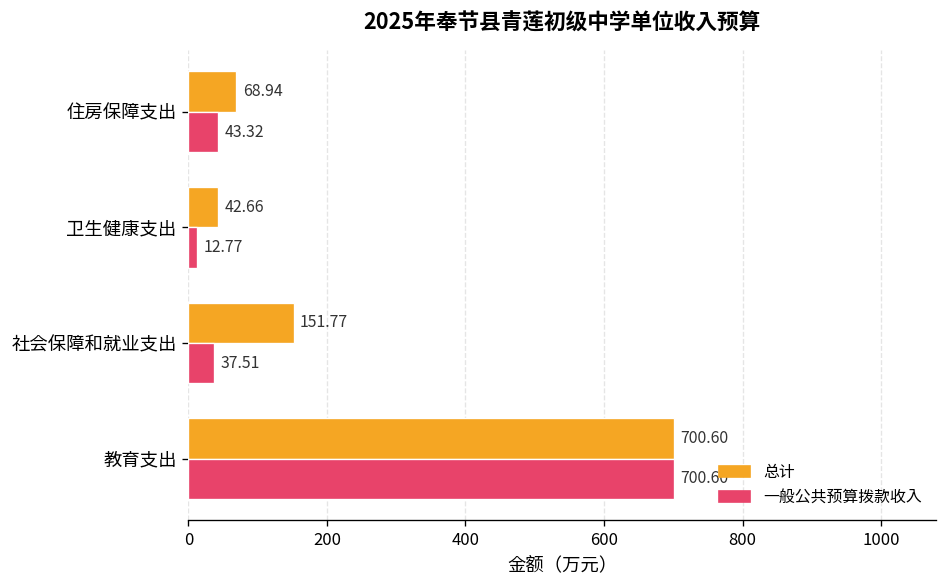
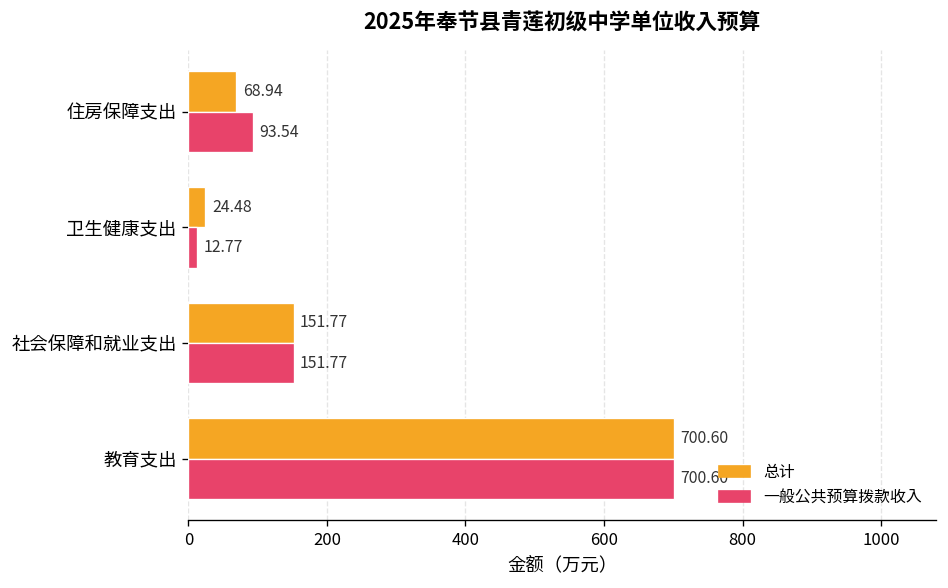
  {
    "总计": {
      "住房保障支出": 68.94,
-     "卫生健康支出": 42.66,
+     "卫生健康支出": 24.48,
      "社会保障和就业支出": 151.77,
      "教育支出": 700.60
    },
    "一般公共预算拨款收入": {
-     "住房保障支出": 43.32,
+     "住房保障支出": 93.54,
      "卫生健康支出": 12.77,
-     "社会保障和就业支出": 37.51,
+     "社会保障和就业支出": 151.77,
      "教育支出": 700.60
    }
  }
